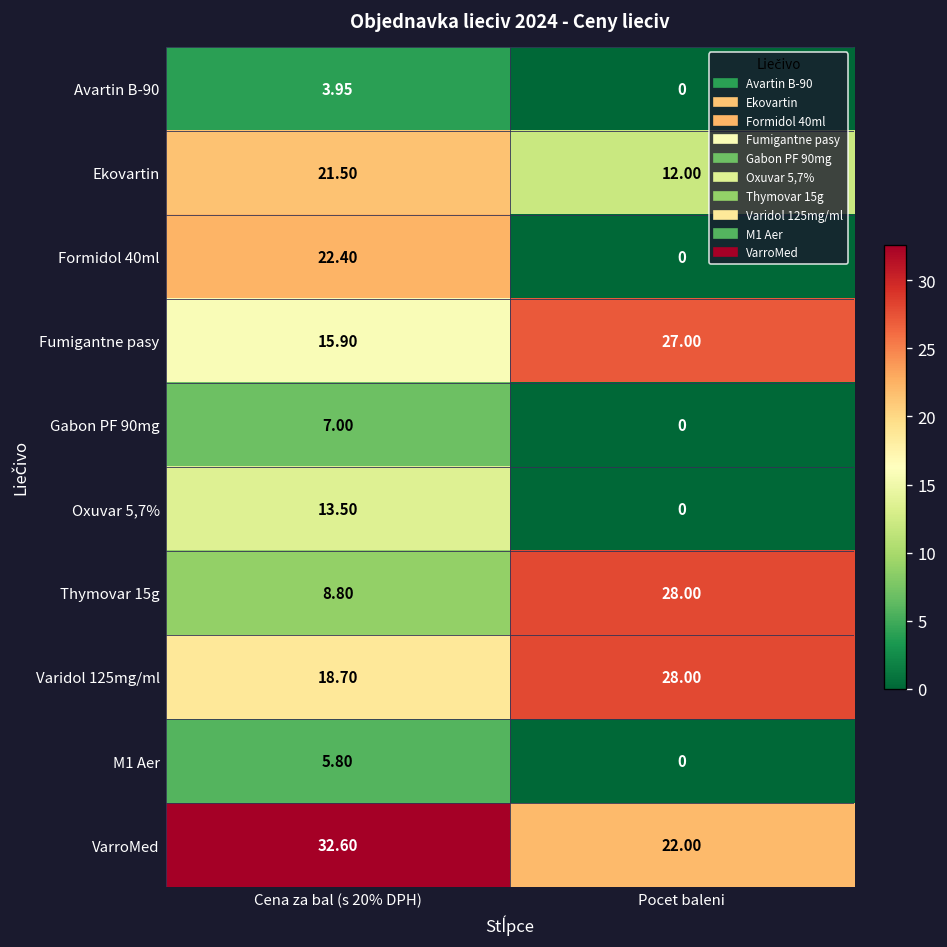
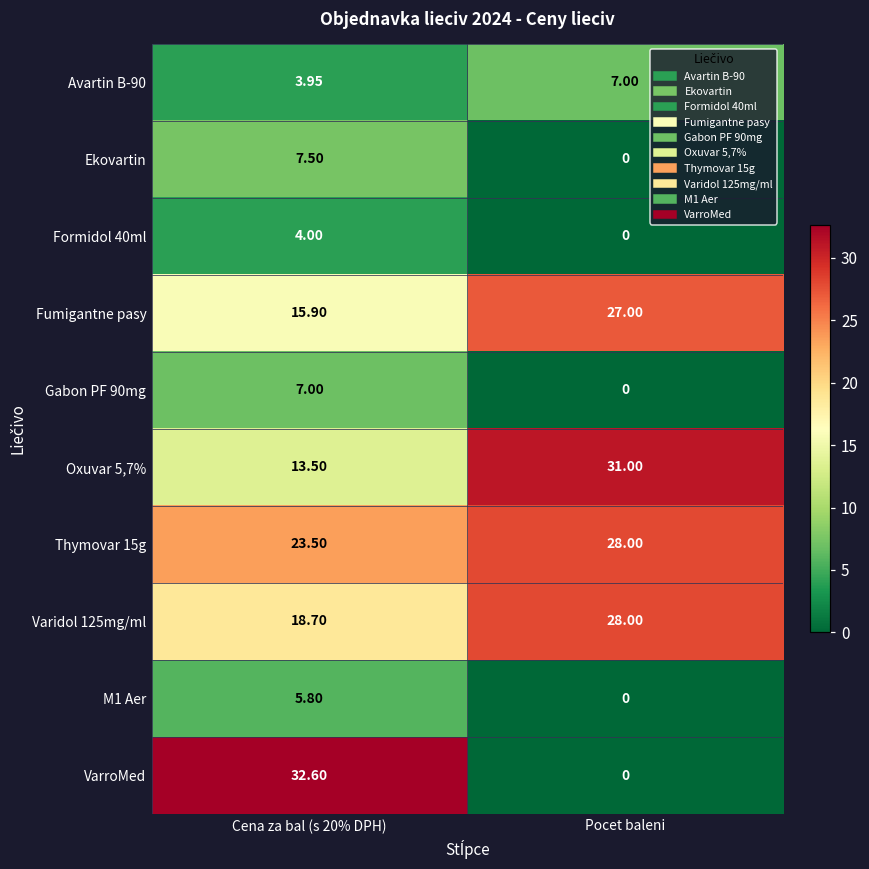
  {
    "Avartin B-90": {
      "Cena za bal (s 20% DPH)": 3.95,
-     "Pocet baleni": 0
+     "Pocet baleni": 7.00
    },
    "Ekovartin": {
-     "Cena za bal (s 20% DPH)": 21.50,
-     "Pocet baleni": 12.00
+     "Cena za bal (s 20% DPH)": 7.50,
+     "Pocet baleni": 0
    },
    "Formidol 40ml": {
-     "Cena za bal (s 20% DPH)": 22.40,
+     "Cena za bal (s 20% DPH)": 4.00,
      "Pocet baleni": 0
    },
    "Fumigantne pasy": {
      "Cena za bal (s 20% DPH)": 15.90,
      "Pocet baleni": 27.00
    },
    "Gabon PF 90mg": {
      "Cena za bal (s 20% DPH)": 7.00,
      "Pocet baleni": 0
    },
    "Oxuvar 5,7%": {
      "Cena za bal (s 20% DPH)": 13.50,
-     "Pocet baleni": 0
+     "Pocet baleni": 31.00
    },
    "Thymovar 15g": {
-     "Cena za bal (s 20% DPH)": 8.80,
+     "Cena za bal (s 20% DPH)": 23.50,
      "Pocet baleni": 28.00
    },
    "Varidol 125mg/ml": {
      "Cena za bal (s 20% DPH)": 18.70,
      "Pocet baleni": 28.00
    },
    "M1 Aer": {
      "Cena za bal (s 20% DPH)": 5.80,
      "Pocet baleni": 0
    },
    "VarroMed": {
      "Cena za bal (s 20% DPH)": 32.60,
-     "Pocet baleni": 22.00
+     "Pocet baleni": 0
    }
  }
